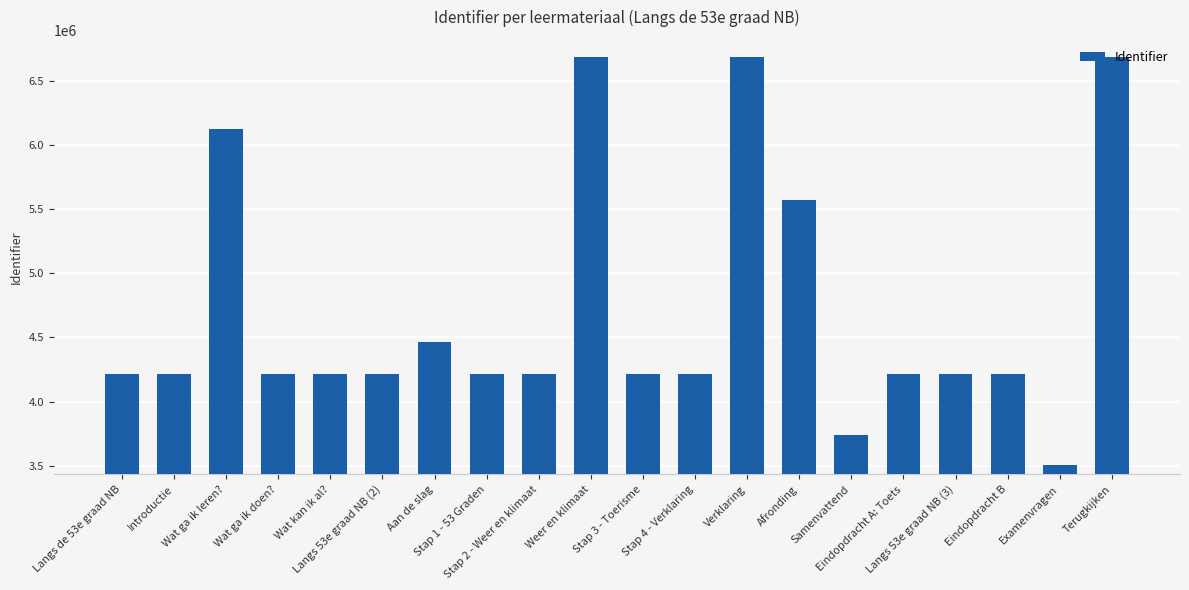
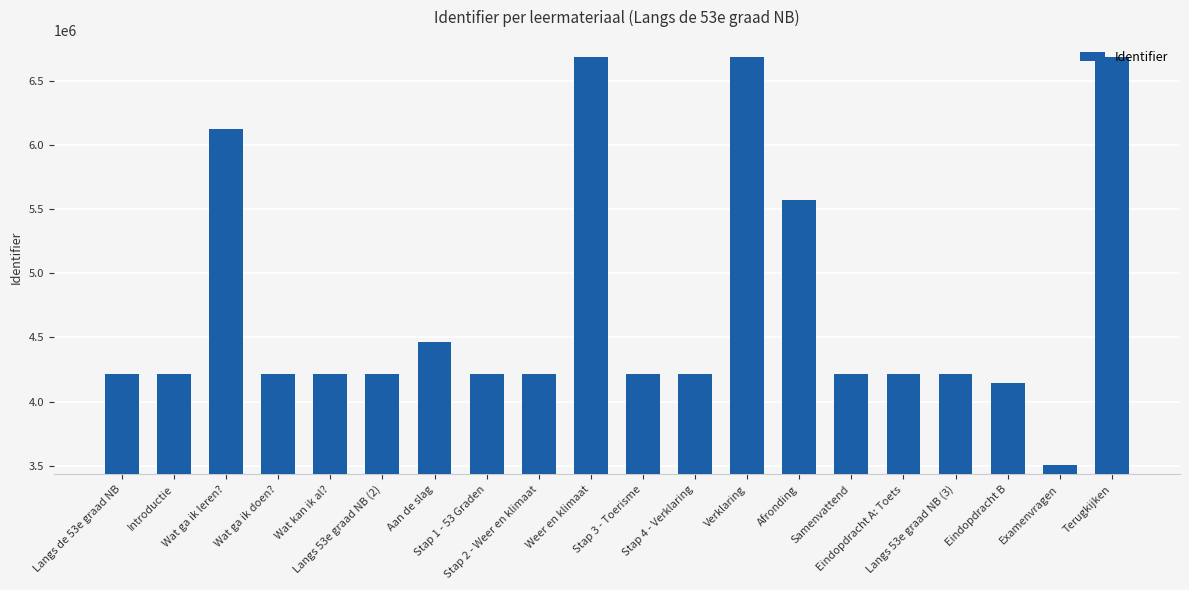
  {
    "Langs de 53e graad NB": 4210000,
    "Introductie": 4210000,
    "Wat ga ik leren?": 6130000,
    "Wat ga ik doen?": 4210000,
    "Wat kan ik al?": 4210000,
    "Langs 53e graad NB (2)": 4210000,
    "Aan de slag": 4460000,
    "Stap 1 - 53 Graden": 4210000,
    "Stap 2 - Weer en klimaat": 4210000,
    "Weer en klimaat": 6690000,
    "Stap 3 - Toerisme": 4210000,
    "Stap 4 - Verklaring": 4210000,
    "Verklaring": 6690000,
    "Afronding": 5580000,
-   "Samenvattend": 3740000,
+   "Samenvattend": 4210000,
    "Eindopdracht A: Toets": 4210000,
    "Langs 53e graad NB (3)": 4210000,
-   "Eindopdracht B": 4210000,
+   "Eindopdracht B": 4150000,
    "Examenvragen": 3500000,
    "Terugkijken": 6690000
  }
